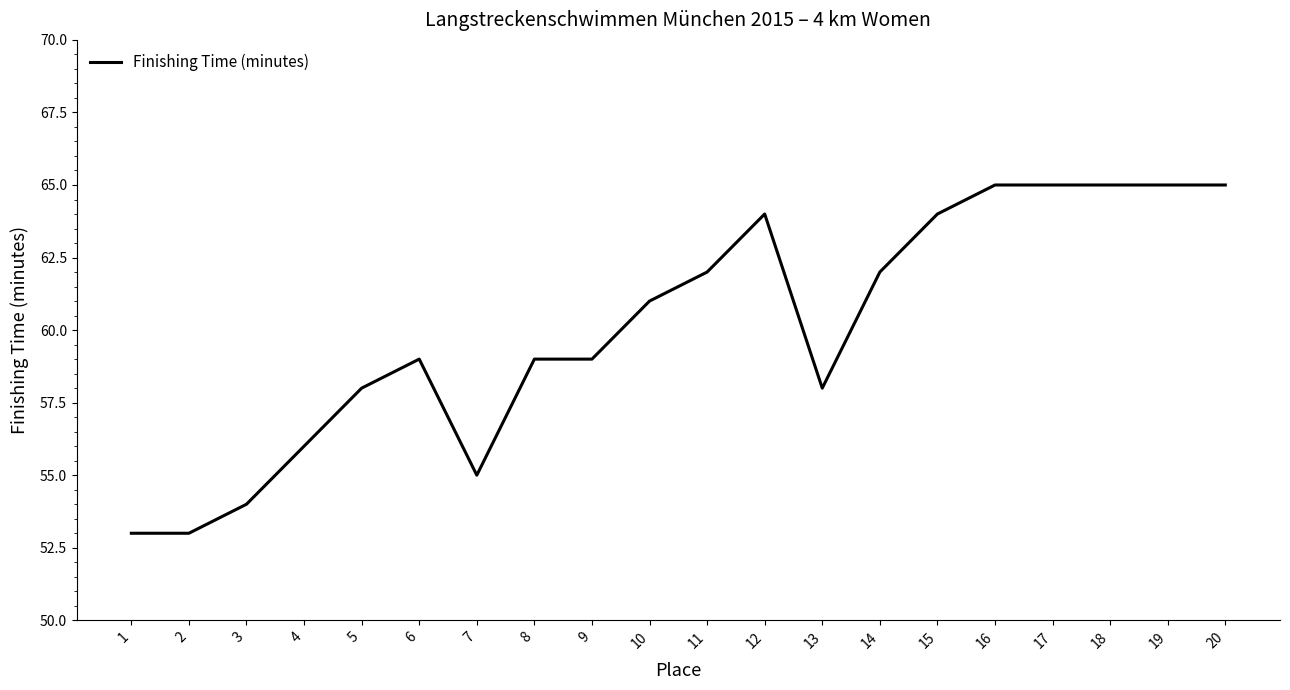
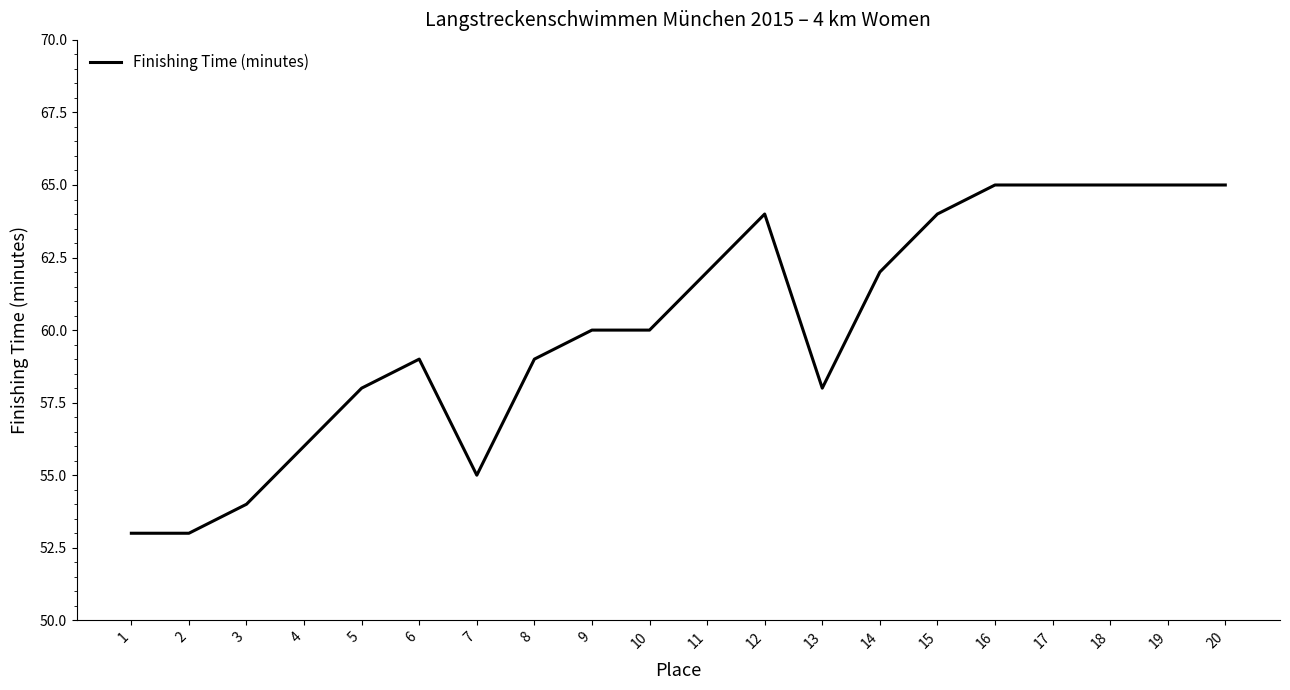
  {
    "1": 53,
    "2": 53,
    "3": 54,
    "4": 56,
    "5": 58,
    "6": 59,
    "7": 55,
    "8": 59,
-   "9": 59,
-   "10": 61,
+   "9": 60,
+   "10": 60,
    "11": 62,
    "12": 64,
    "13": 58,
    "14": 62,
    "15": 64,
    "16": 65,
    "17": 65,
    "18": 65,
    "19": 65,
    "20": 65
  }
